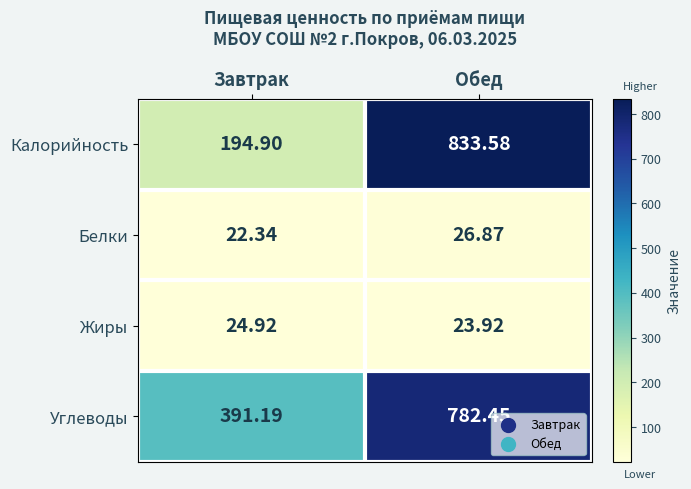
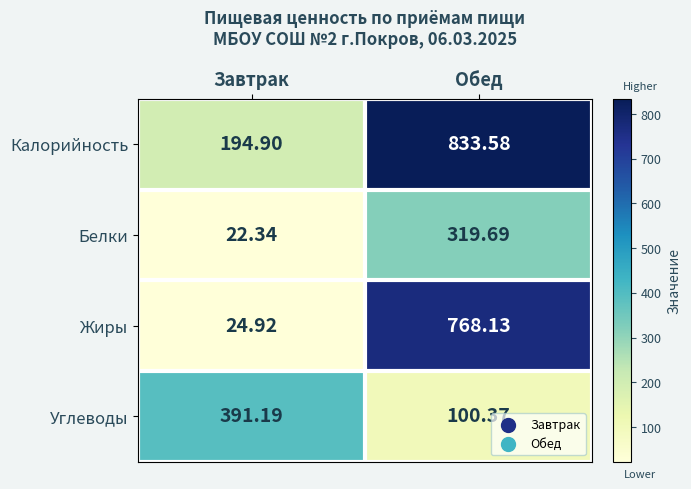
  {
    "Калорийность": {
      "Завтрак": 194.90,
      "Обед": 833.58
    },
    "Белки": {
      "Завтрак": 22.34,
-     "Обед": 26.87
+     "Обед": 319.69
    },
    "Жиры": {
      "Завтрак": 24.92,
-     "Обед": 23.92
+     "Обед": 768.13
    },
    "Углеводы": {
      "Завтрак": 391.19,
-     "Обед": 782.45
+     "Обед": 100.37
    }
  }
